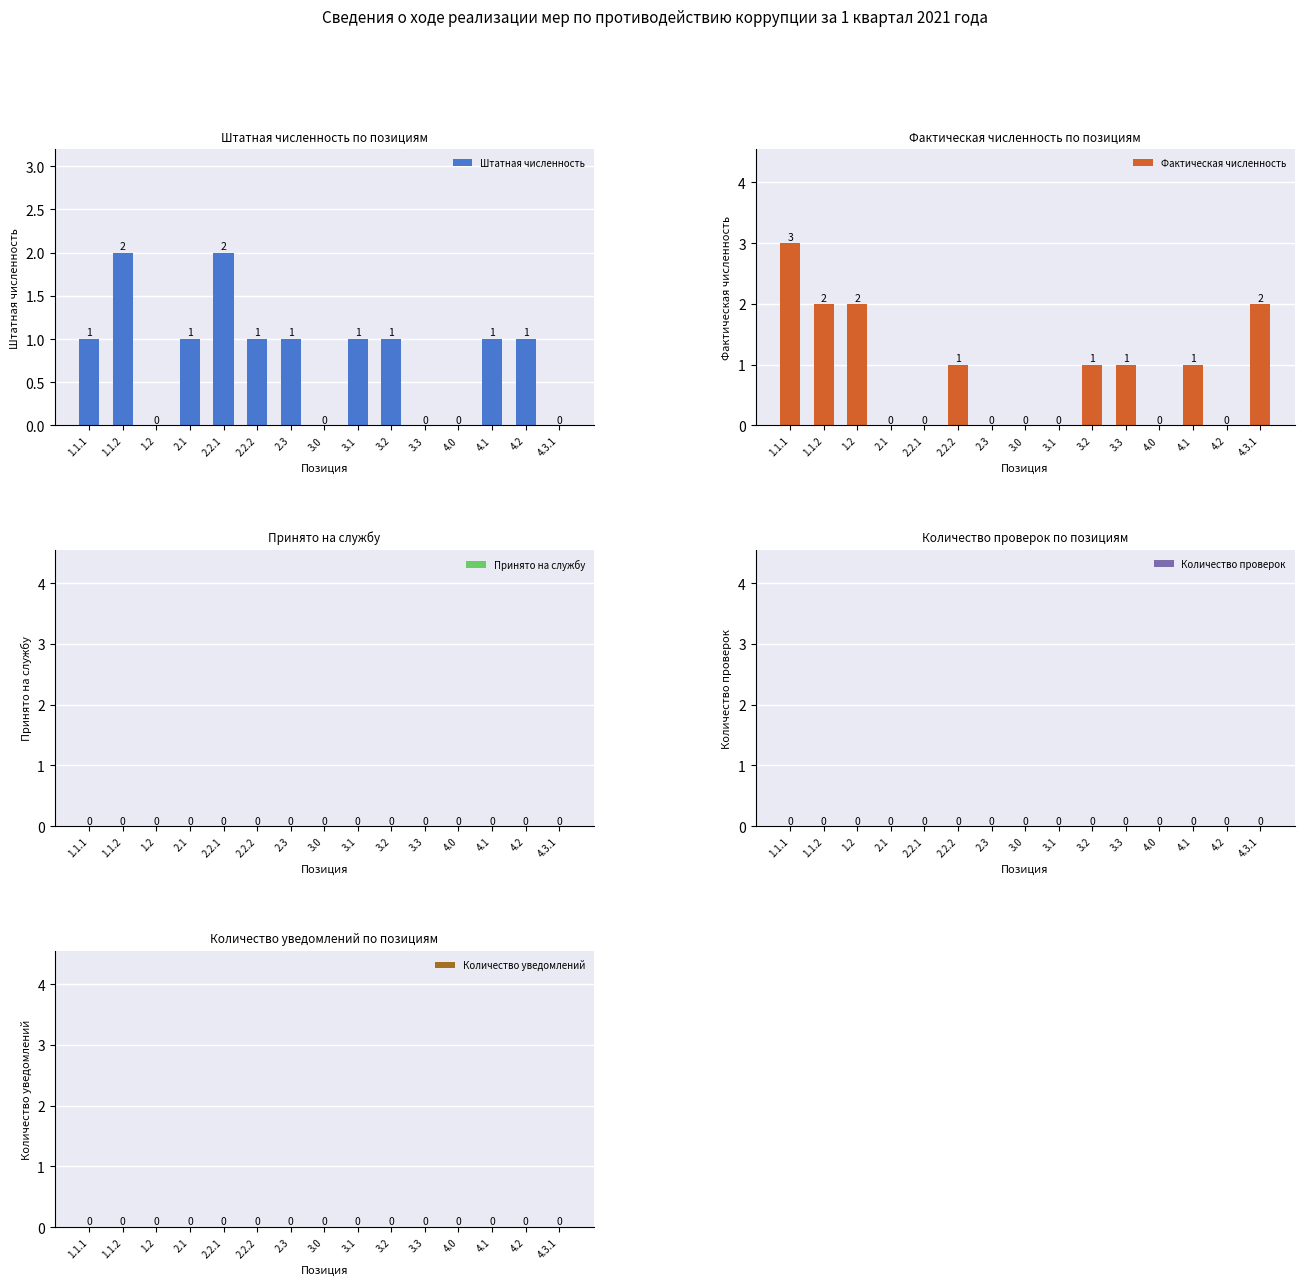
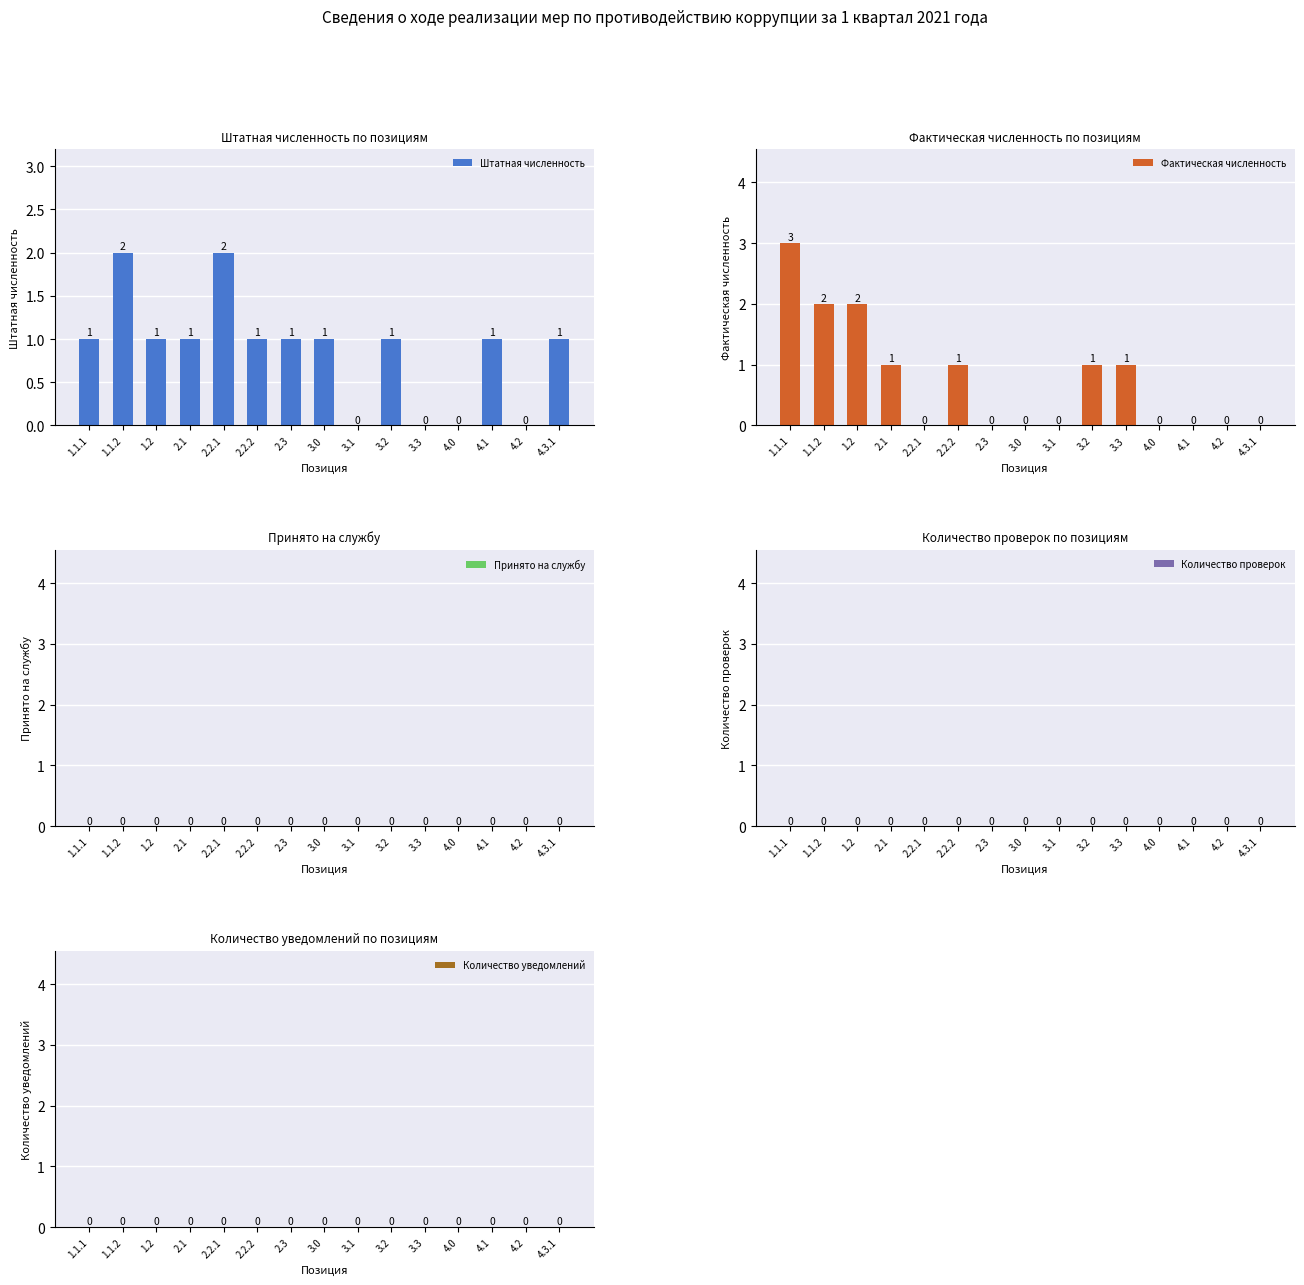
  {
    "Штатная численность по позициям": {
      "1.1.1": 1,
      "1.1.2": 2,
-     "1.2": 0,
+     "1.2": 1,
      "2.1": 1,
      "2.2.1": 2,
      "2.2.2": 1,
      "2.3": 1,
-     "3.0": 0,
-     "3.1": 1,
+     "3.0": 1,
+     "3.1": 0,
      "3.2": 1,
      "3.3": 0,
      "4.0": 0,
      "4.1": 1,
-     "4.2": 1,
-     "4.3.1": 0
+     "4.2": 0,
+     "4.3.1": 1
    },
    "Фактическая численность по позициям": {
      "1.1.1": 3,
      "1.1.2": 2,
      "1.2": 2,
-     "2.1": 0,
+     "2.1": 1,
      "2.2.1": 0,
      "2.2.2": 1,
      "2.3": 0,
      "3.0": 0,
      "3.1": 0,
      "3.2": 1,
      "3.3": 1,
      "4.0": 0,
-     "4.1": 1,
+     "4.1": 0,
      "4.2": 0,
-     "4.3.1": 2
+     "4.3.1": 0
    },
    "Принято на службу": {
      "1.1.1": 0,
      "1.1.2": 0,
      "1.2": 0,
      "2.1": 0,
      "2.2.1": 0,
      "2.2.2": 0,
      "2.3": 0,
      "3.0": 0,
      "3.1": 0,
      "3.2": 0,
      "3.3": 0,
      "4.0": 0,
      "4.1": 0,
      "4.2": 0,
      "4.3.1": 0
    },
    "Количество проверок по позициям": {
      "1.1.1": 0,
      "1.1.2": 0,
      "1.2": 0,
      "2.1": 0,
      "2.2.1": 0,
      "2.2.2": 0,
      "2.3": 0,
      "3.0": 0,
      "3.1": 0,
      "3.2": 0,
      "3.3": 0,
      "4.0": 0,
      "4.1": 0,
      "4.2": 0,
      "4.3.1": 0
    },
    "Количество уведомлений по позициям": {
      "1.1.1": 0,
      "1.1.2": 0,
      "1.2": 0,
      "2.1": 0,
      "2.2.1": 0,
      "2.2.2": 0,
      "2.3": 0,
      "3.0": 0,
      "3.1": 0,
      "3.2": 0,
      "3.3": 0,
      "4.0": 0,
      "4.1": 0,
      "4.2": 0,
      "4.3.1": 0
    }
  }
